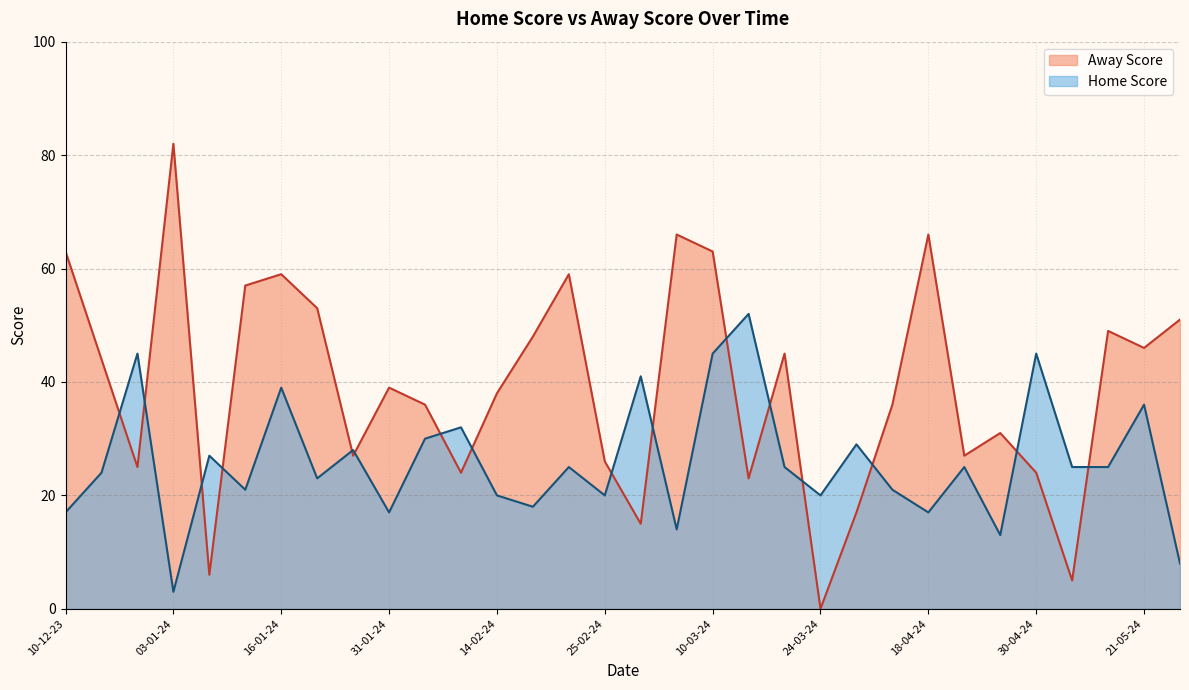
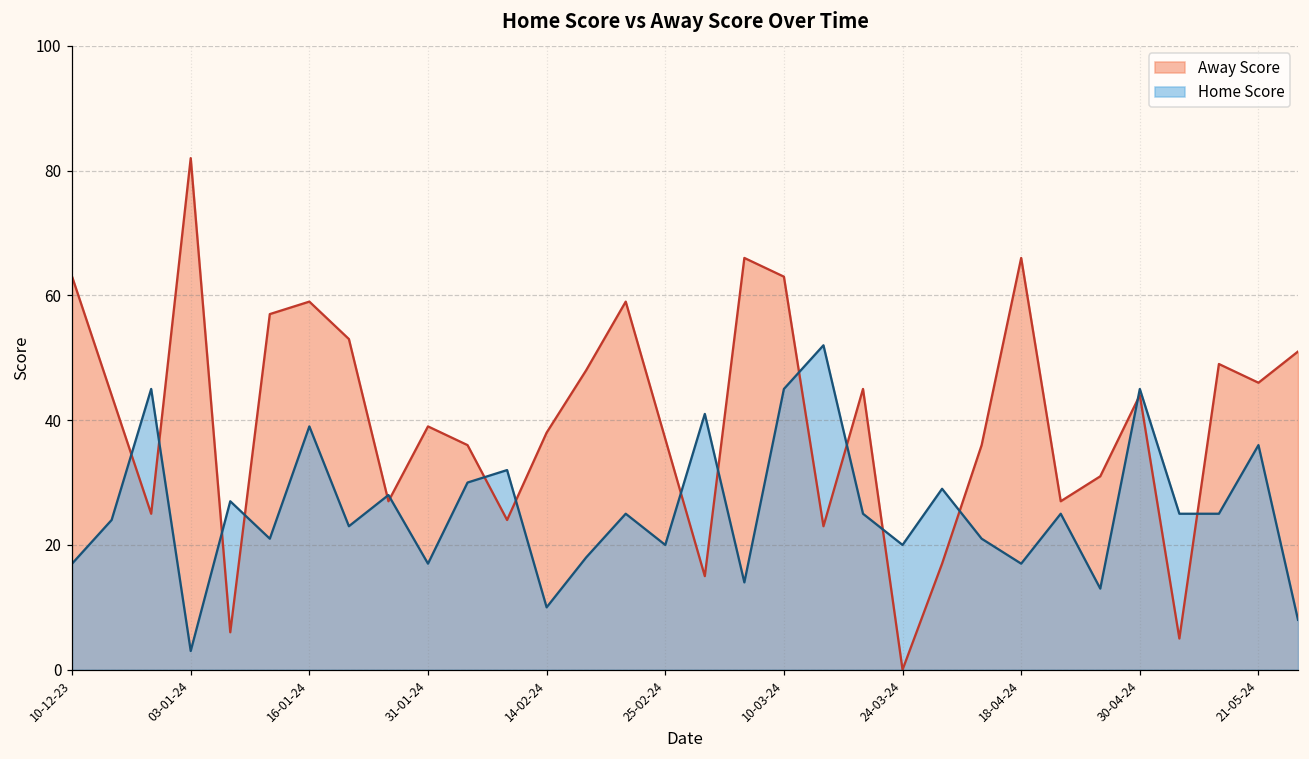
  {
    "Away Score": {
      "10-12-23": 63,
      "03-01-24": 82,
      "16-01-24": 59,
      "31-01-24": 39,
      "14-02-24": 38,
-     "25-02-24": 26,
+     "25-02-24": 37,
      "10-03-24": 63,
      "24-03-24": 0,
      "18-04-24": 66,
-     "30-04-24": 24,
+     "30-04-24": 44,
      "21-05-24": 46
    },
    "Home Score": {
      "10-12-23": 17,
      "03-01-24": 3,
      "16-01-24": 39,
      "31-01-24": 17,
-     "14-02-24": 20,
+     "14-02-24": 10,
      "25-02-24": 20,
      "10-03-24": 45,
      "24-03-24": 20,
      "18-04-24": 17,
      "30-04-24": 45,
      "21-05-24": 36
    }
  }
